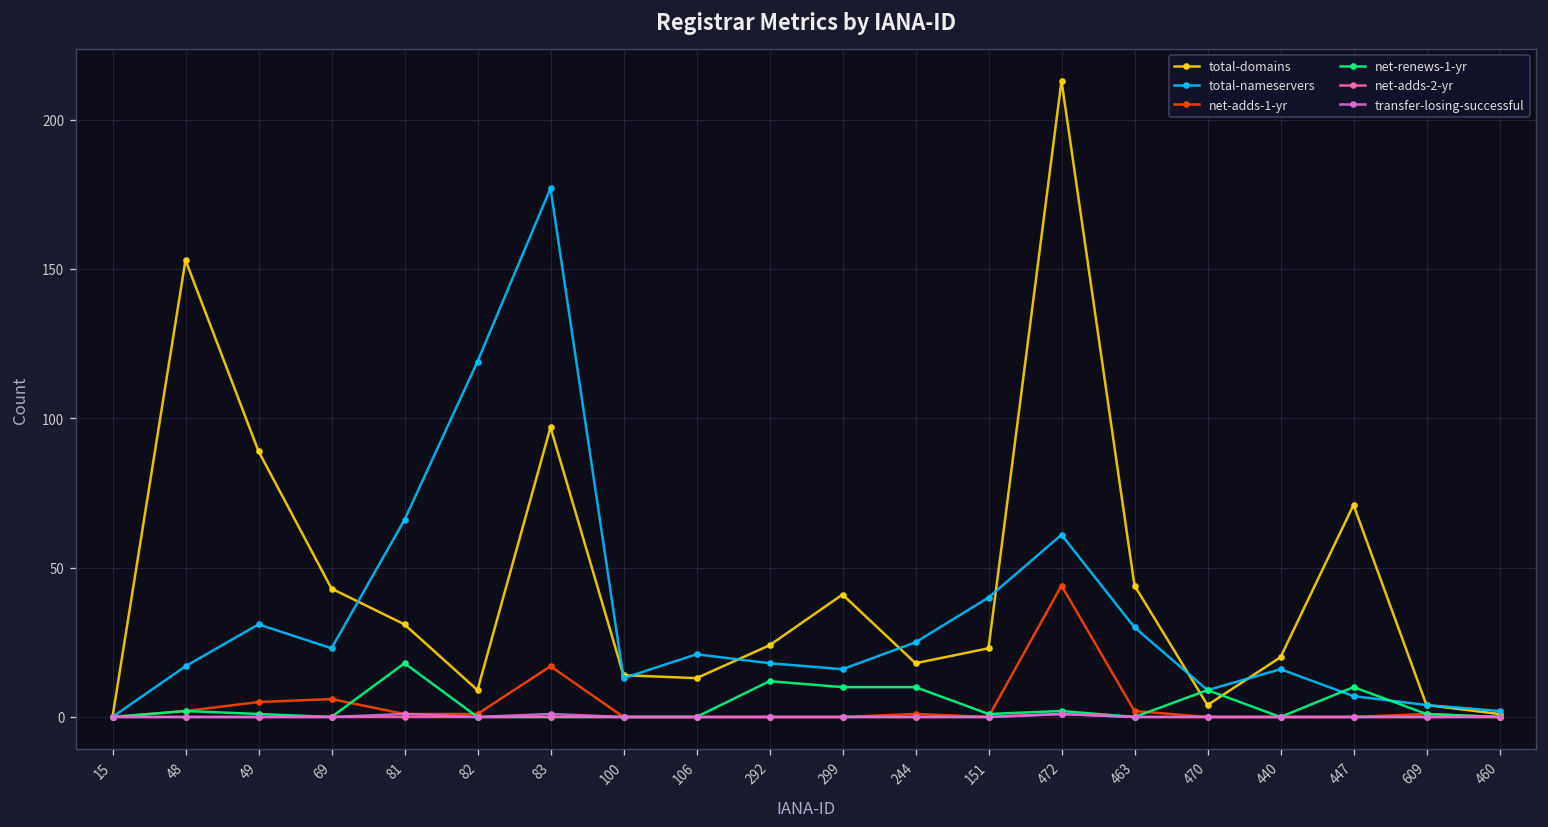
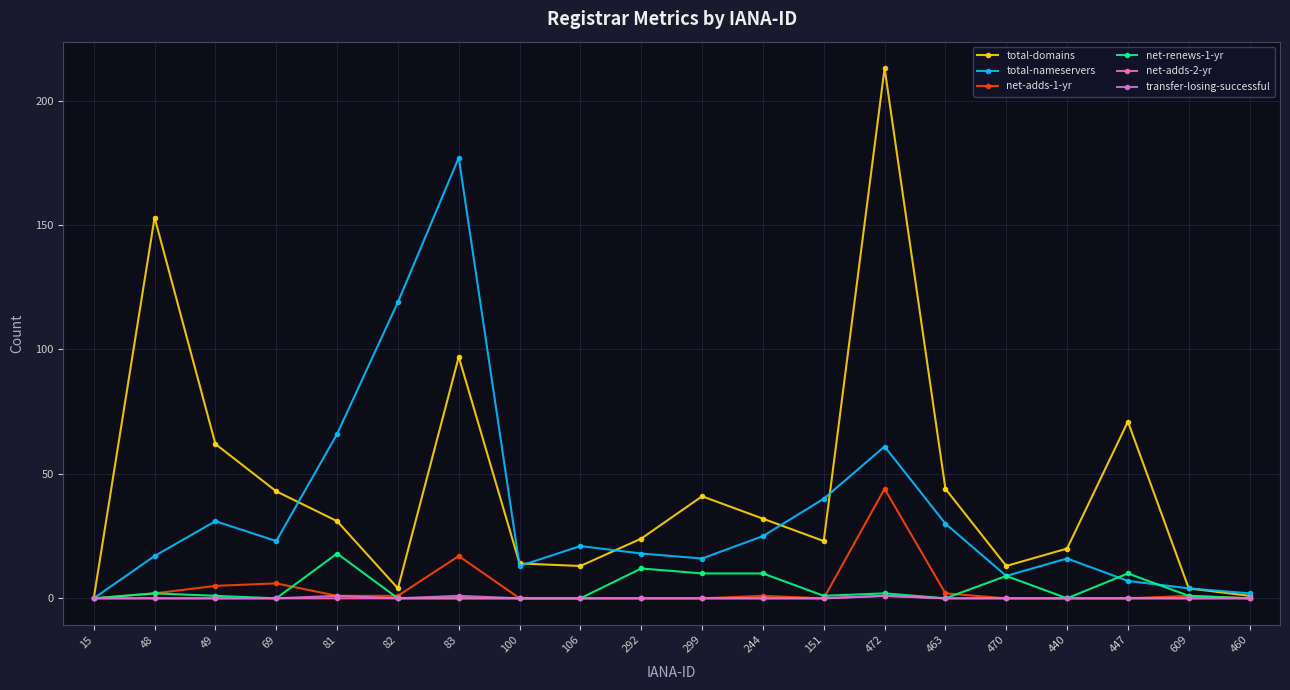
  {
    "total-domains": {
      "48": 153,
-     "49": 89,
+     "49": 62,
      "69": 43,
      "81": 31,
-     "82": 9,
+     "82": 4,
      "83": 97,
      "106": 13,
      "292": 24,
      "299": 41,
-     "244": 18,
+     "244": 32,
      "151": 23,
      "472": 213,
      "463": 44,
-     "470": 4,
+     "470": 13,
      "440": 20,
      "447": 71
    },
    "total-nameservers": {
      "48": 17,
      "49": 31,
      "69": 23,
      "81": 66,
      "82": 119,
      "83": 177,
      "106": 21,
      "292": 18,
      "299": 16,
      "244": 25,
      "151": 40,
      "472": 61,
      "463": 30,
      "440": 16,
      "447": 7
    },
    "net-adds-1-yr": {
      "49": 5,
      "69": 6,
      "83": 17,
      "472": 44,
      "463": 2
    },
    "net-renews-1-yr": {
      "81": 18,
      "292": 12,
      "299": 10,
      "244": 10,
      "447": 10
    }
  }
